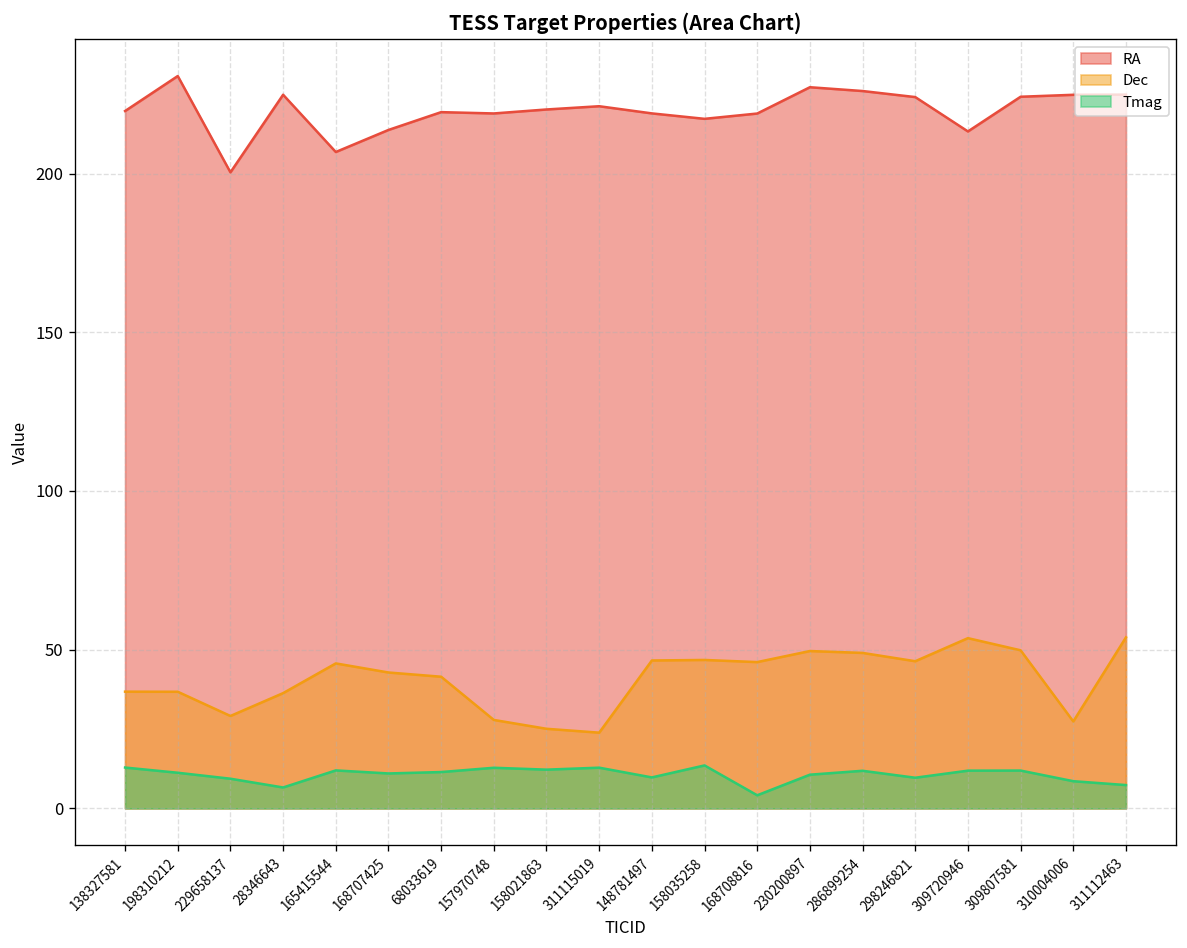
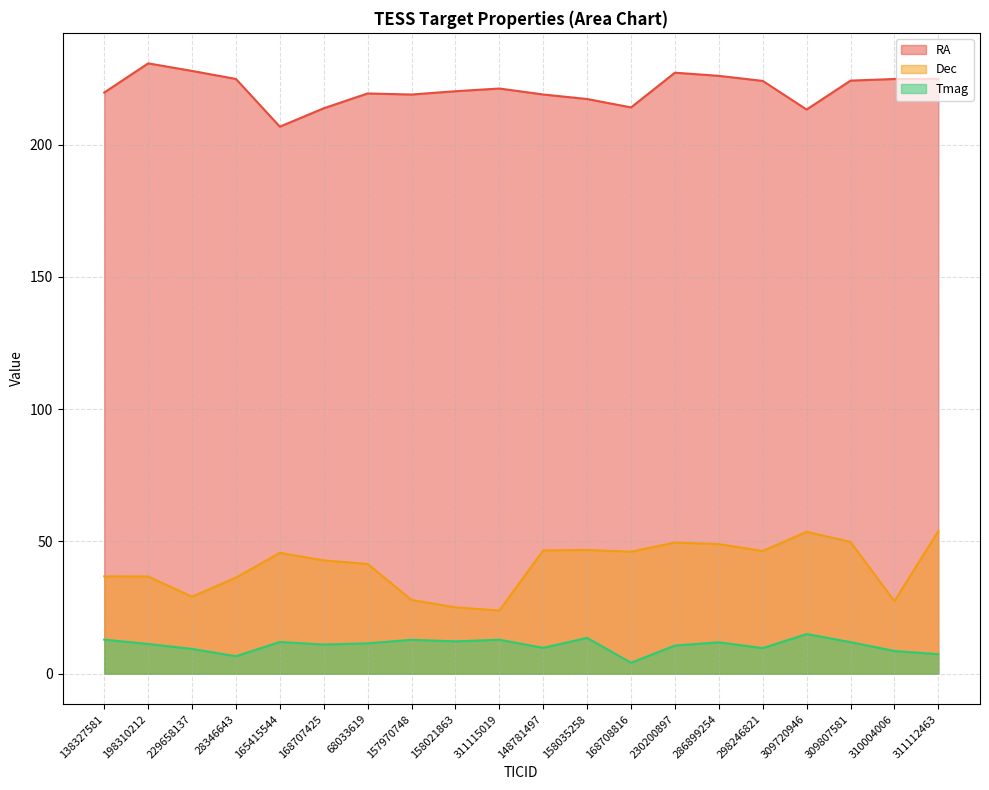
  {
    "RA": {
      "138327581": 220,
      "198310212": 231,
-     "229658137": 200,
+     "229658137": 228,
      "28346643": 225,
      "165415544": 207,
      "168707425": 214,
      "68033619": 219,
      "157970748": 219,
      "158021863": 220,
      "311115019": 221,
      "148781497": 219,
      "158035258": 217,
-     "168708816": 219,
+     "168708816": 214,
      "230200897": 227,
      "286899254": 226,
      "298246821": 224,
      "309720946": 213,
      "309807581": 224,
      "310004006": 225
    },
    "Dec": {
      "138327581": 37,
      "198310212": 37,
      "229658137": 29,
      "28346643": 36,
      "165415544": 46,
      "168707425": 43,
      "68033619": 41,
      "157970748": 28,
      "158021863": 25,
      "311115019": 24,
      "148781497": 47,
      "158035258": 47,
      "168708816": 46,
      "230200897": 50,
      "286899254": 49,
      "298246821": 46,
      "309720946": 54,
      "309807581": 50,
      "310004006": 27,
      "311112463": 54
    },
    "Tmag": {
      "138327581": 13,
      "198310212": 11,
      "229658137": 9,
      "28346643": 7,
      "165415544": 12,
      "168707425": 11,
      "68033619": 11,
      "157970748": 13,
      "158021863": 12,
      "311115019": 13,
      "148781497": 10,
      "158035258": 14,
      "168708816": 4,
      "230200897": 11,
      "286899254": 12,
      "298246821": 10,
-     "309720946": 12,
+     "309720946": 15,
      "309807581": 12,
      "310004006": 9,
      "311112463": 7
    }
  }
